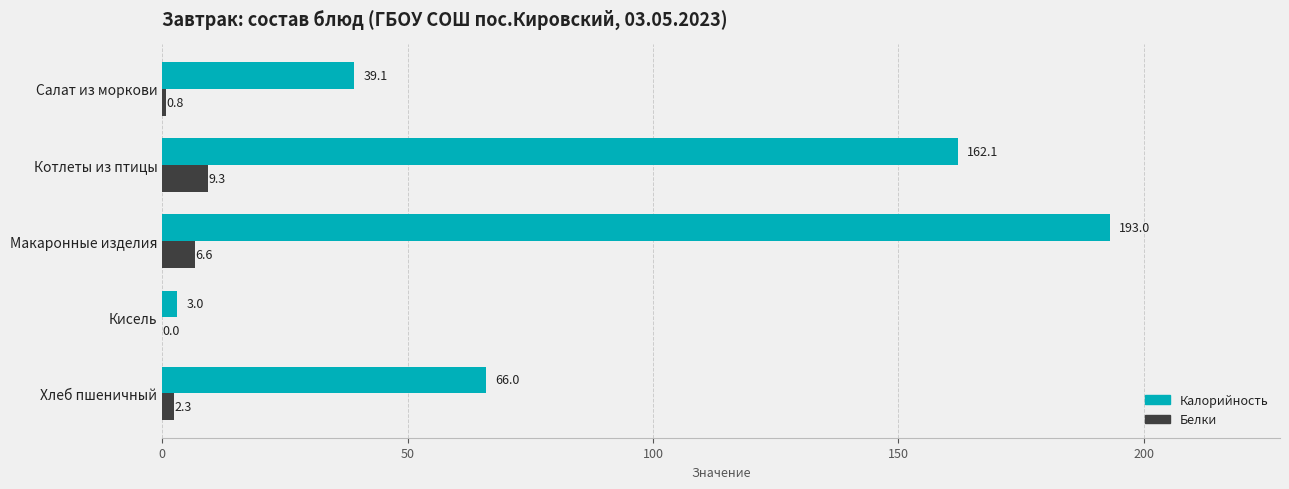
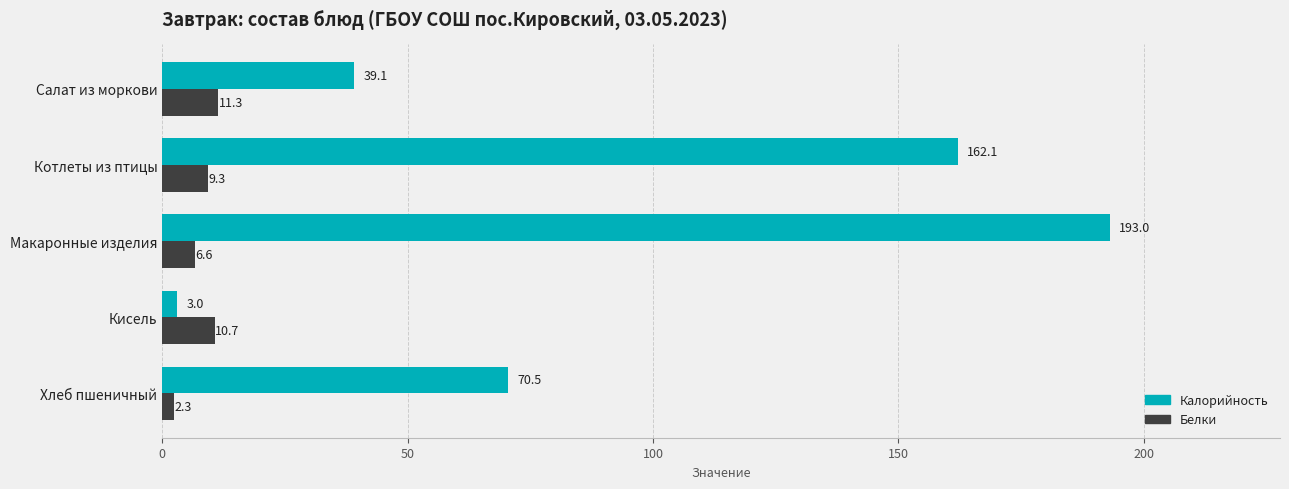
  {
    "Калорийность": {
      "Салат из моркови": 39.1,
      "Котлеты из птицы": 162.1,
      "Макаронные изделия": 193.0,
      "Кисель": 3.0,
-     "Хлеб пшеничный": 66.0
+     "Хлеб пшеничный": 70.5
    },
    "Белки": {
-     "Салат из моркови": 0.8,
+     "Салат из моркови": 11.3,
      "Котлеты из птицы": 9.3,
      "Макаронные изделия": 6.6,
-     "Кисель": 0.0,
+     "Кисель": 10.7,
      "Хлеб пшеничный": 2.3
    }
  }
